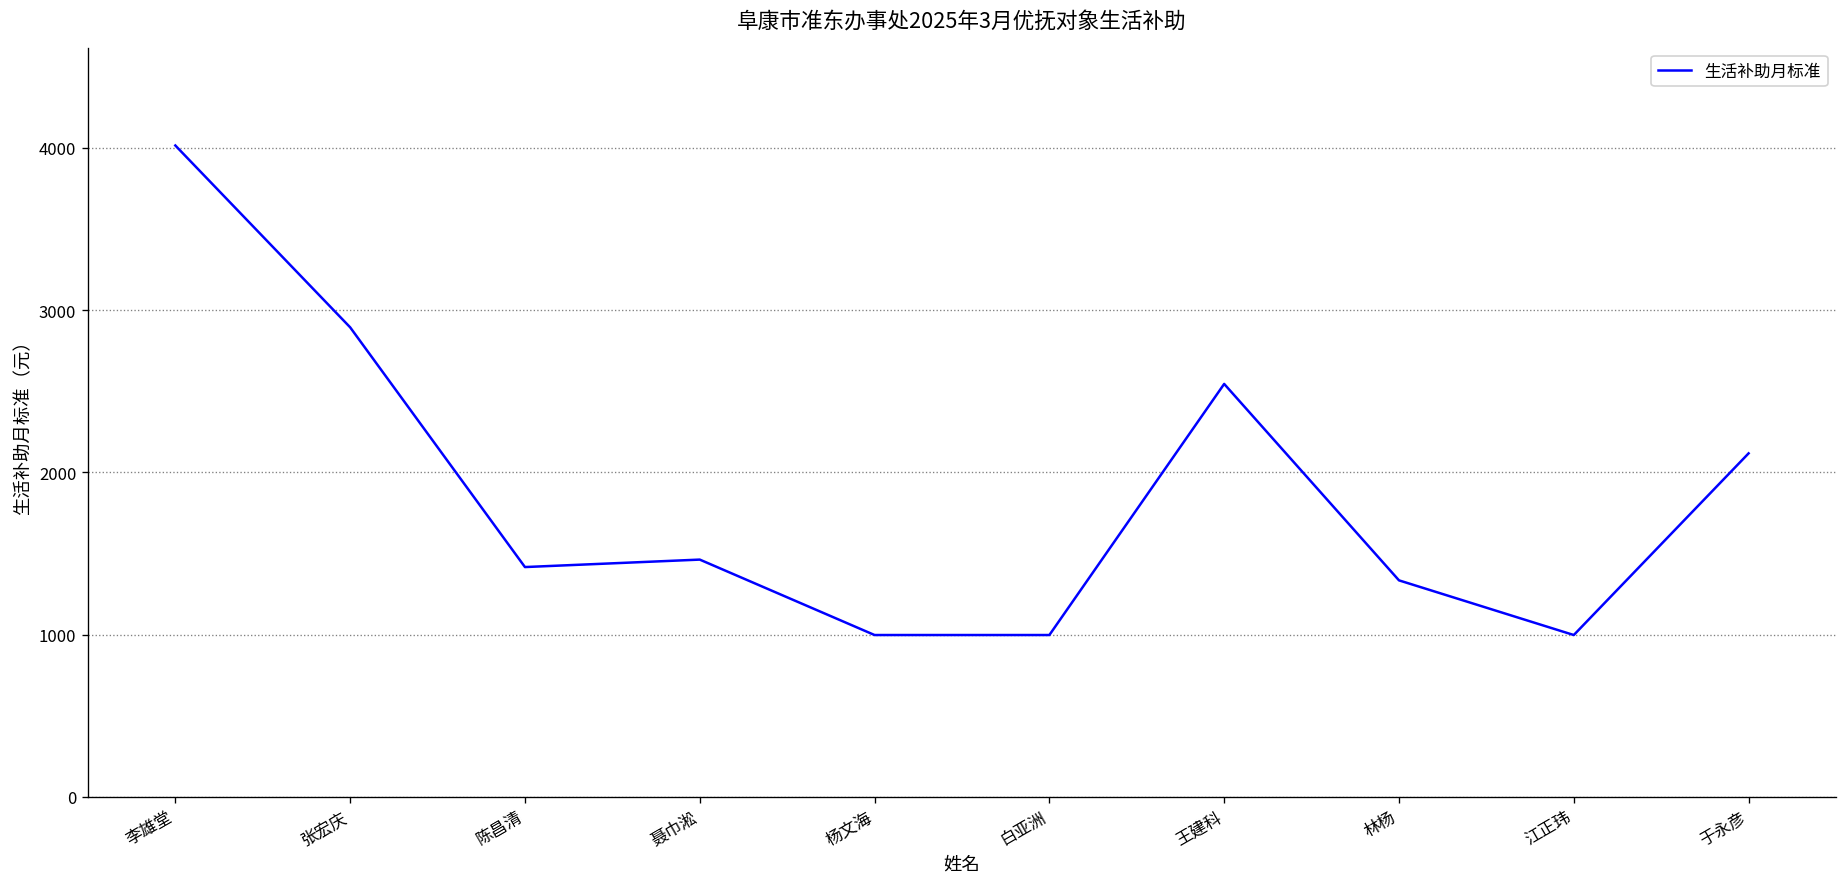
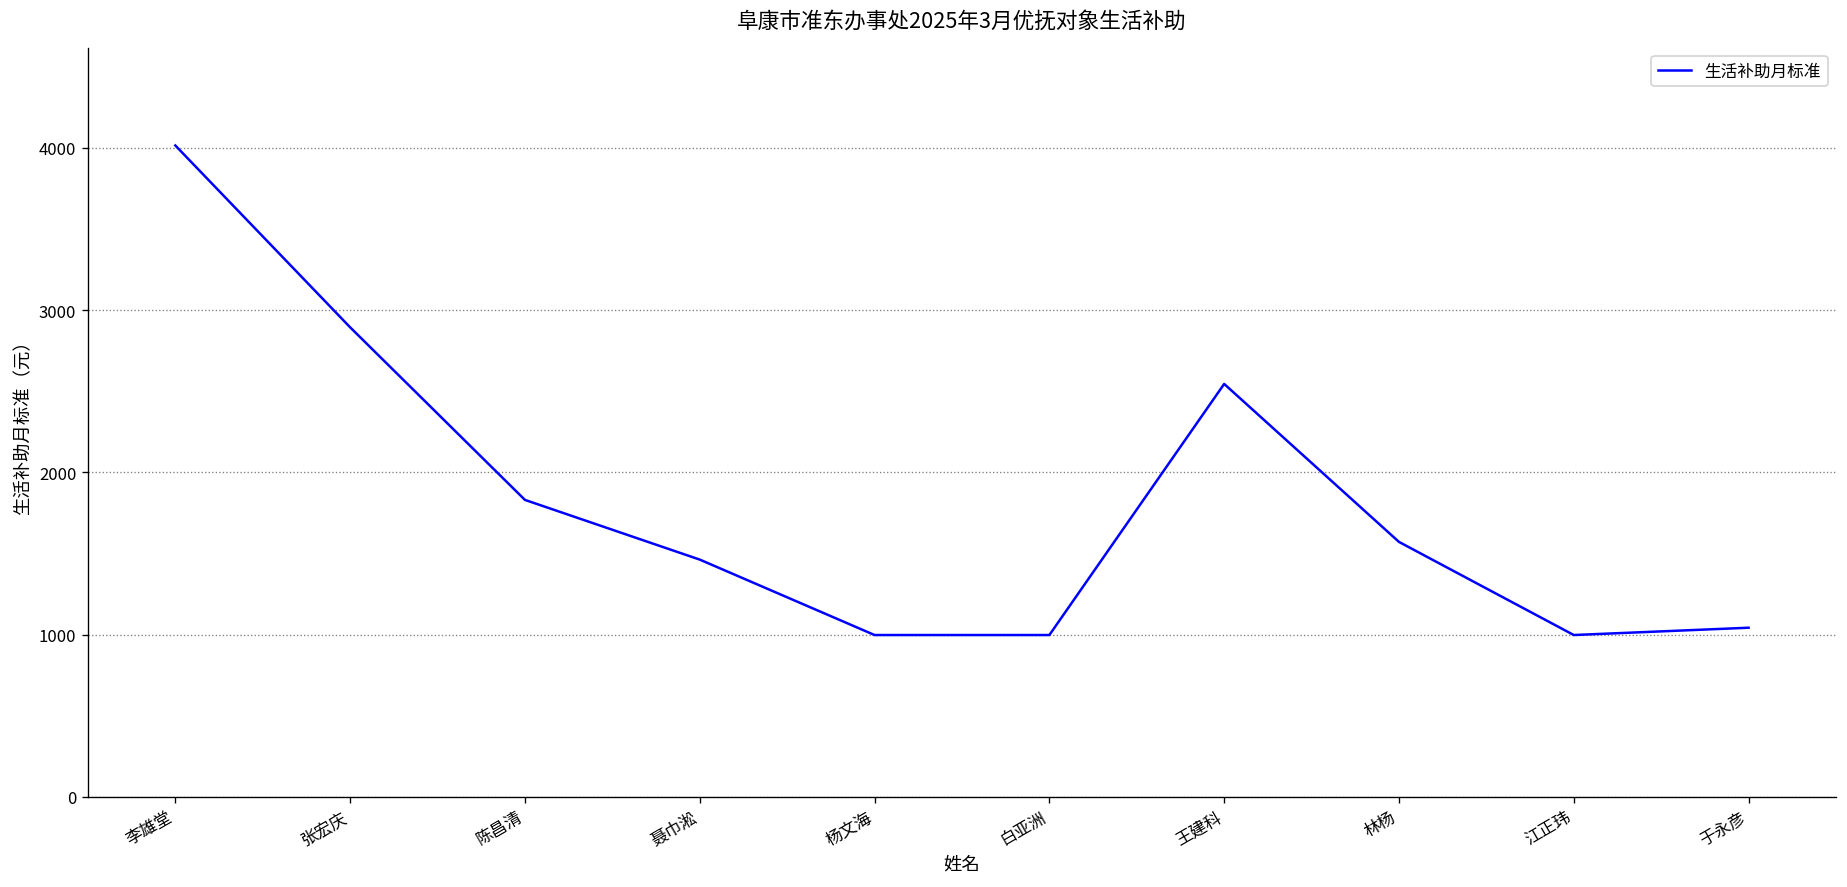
  {
    "李雄堂": 4020,
    "张宏庆": 2890,
-   "陈昌清": 1420,
+   "陈昌清": 1830,
    "聂巾淞": 1460,
    "杨文海": 1000,
    "白亚洲": 1000,
    "王建科": 2550,
-   "林杨": 1330,
+   "林杨": 1570,
    "江正玮": 1000,
-   "于永彦": 2120
+   "于永彦": 1040
  }
